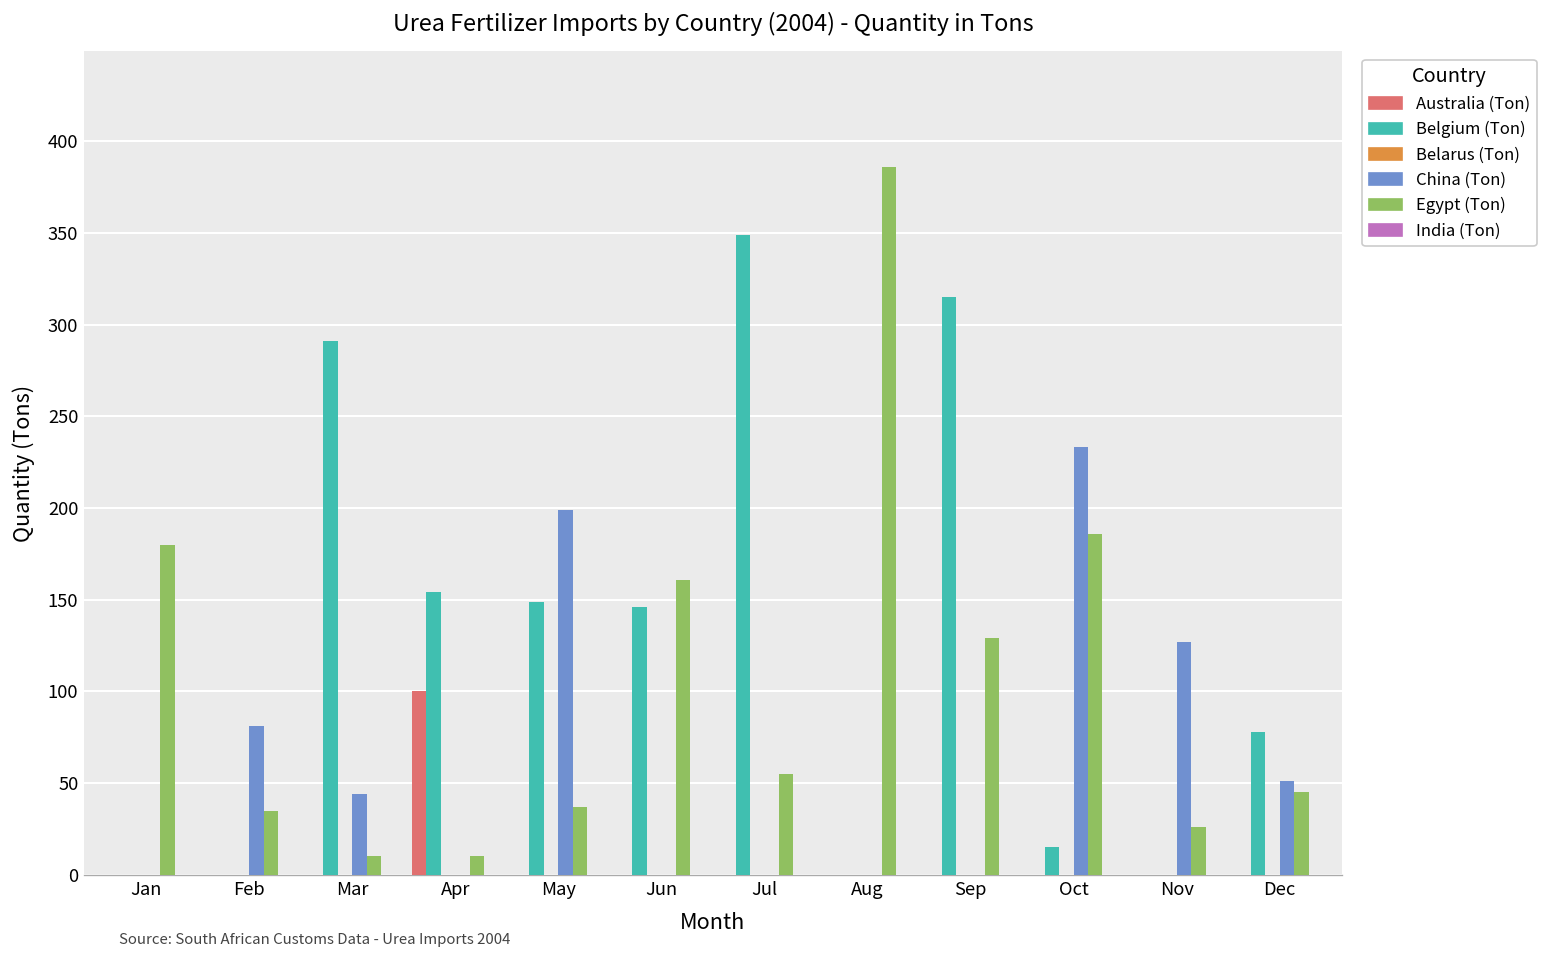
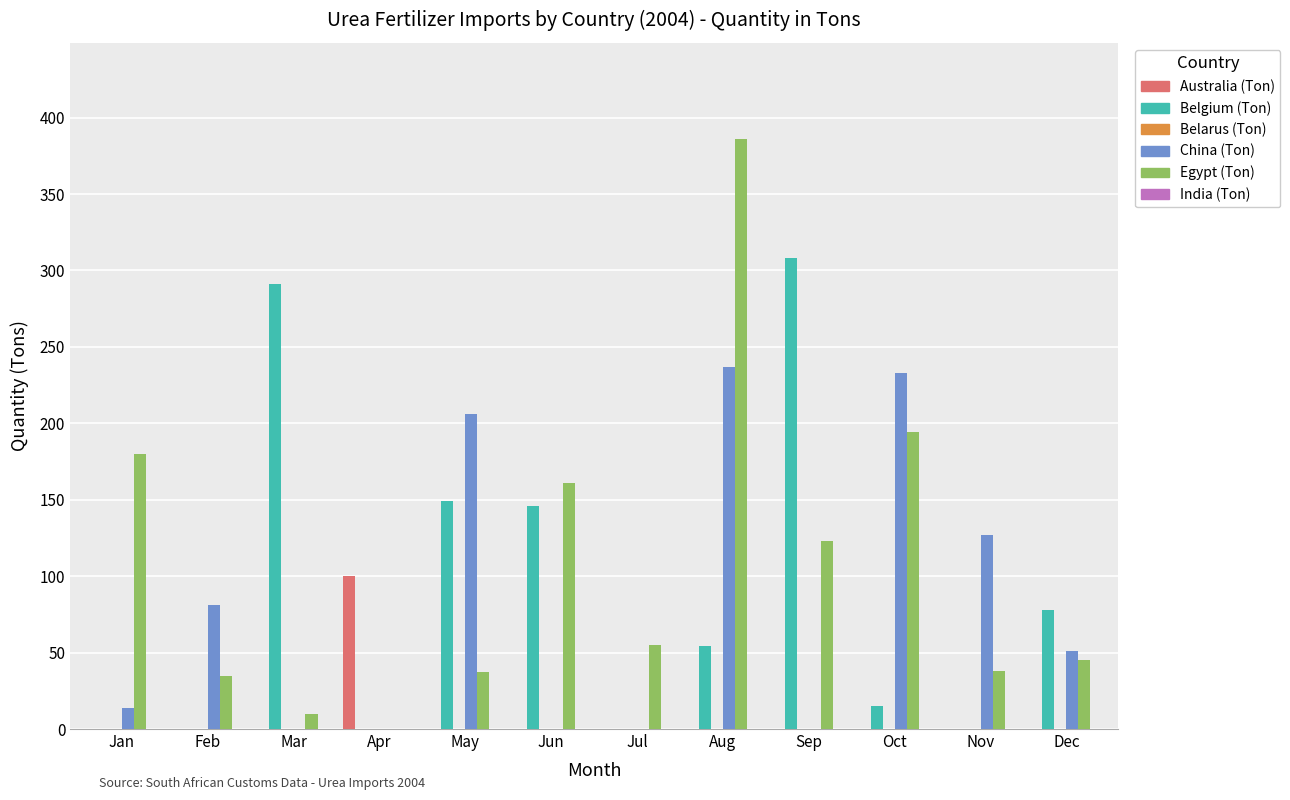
  {
    "Belgium (Ton)": {
      "Jan": 0,
      "Feb": 0,
      "Mar": 291,
-     "Apr": 154,
+     "Apr": 0,
      "May": 149,
      "Jun": 146,
-     "Jul": 349,
-     "Aug": 0,
-     "Sep": 315,
+     "Jul": 0,
+     "Aug": 54,
+     "Sep": 308,
      "Oct": 15,
      "Nov": 0,
      "Dec": 78
    },
    "China (Ton)": {
-     "Jan": 0,
+     "Jan": 14,
      "Feb": 81,
-     "Mar": 44,
+     "Mar": 0,
      "Apr": 0,
-     "May": 199,
+     "May": 206,
      "Jun": 0,
      "Jul": 0,
-     "Aug": 0,
+     "Aug": 237,
      "Sep": 0,
      "Oct": 233,
      "Nov": 127,
      "Dec": 51
    },
    "Egypt (Ton)": {
      "Jan": 180,
      "Feb": 35,
      "Mar": 10,
-     "Apr": 10,
+     "Apr": 0,
      "May": 37,
      "Jun": 161,
      "Jul": 55,
      "Aug": 386,
-     "Sep": 129,
-     "Oct": 186,
-     "Nov": 26,
+     "Sep": 123,
+     "Oct": 194,
+     "Nov": 38,
      "Dec": 45
    },
    "India (Ton)": {
      "Jan": 0,
      "Feb": 0,
      "Mar": 0,
      "Apr": 0,
      "May": 0,
      "Jun": 0,
      "Jul": 0,
      "Aug": 0,
      "Sep": 0,
      "Oct": 0,
      "Nov": 0,
      "Dec": 0
    }
  }
